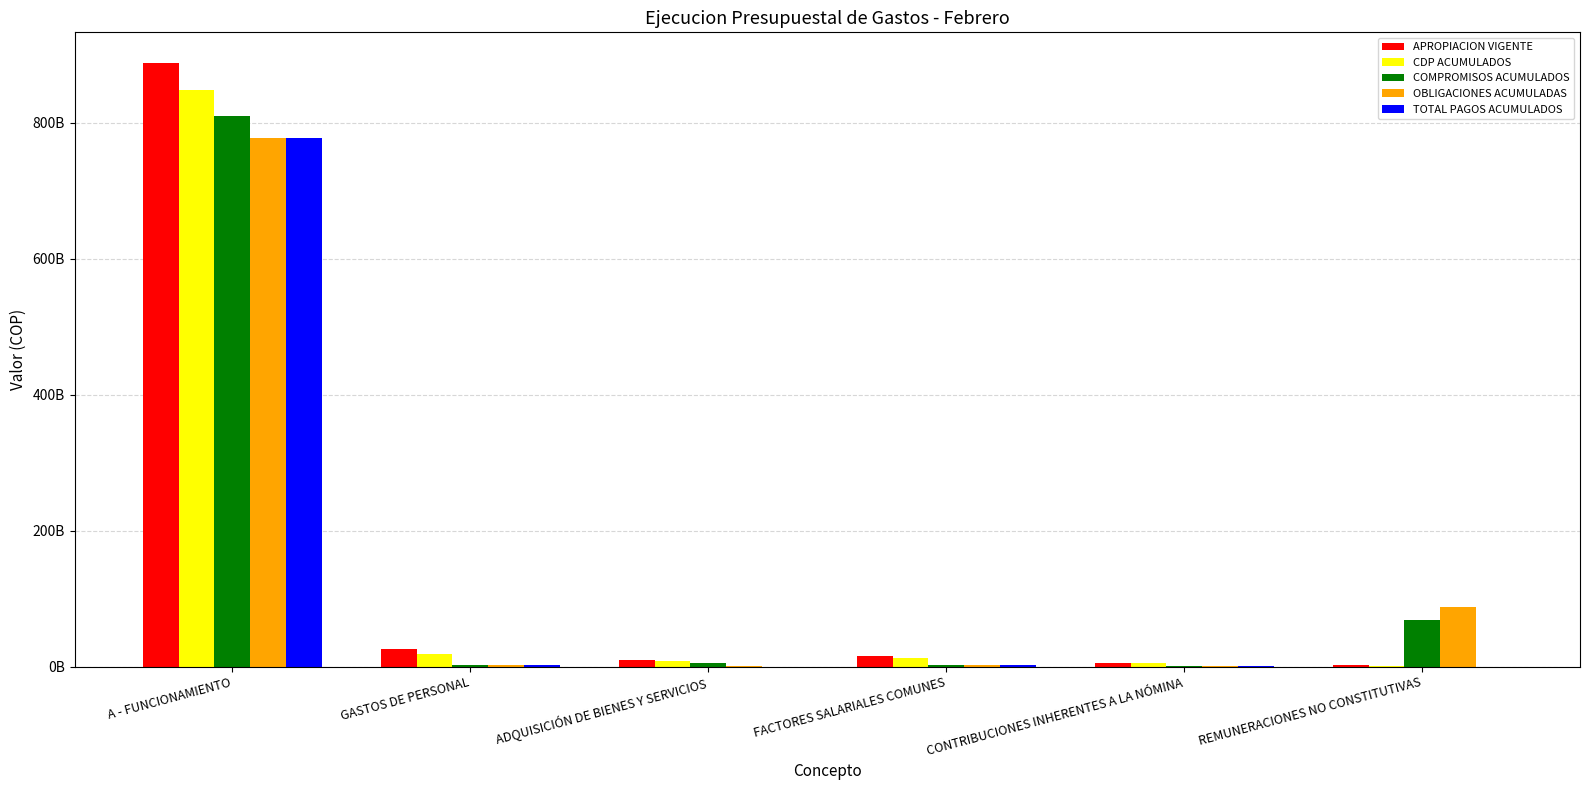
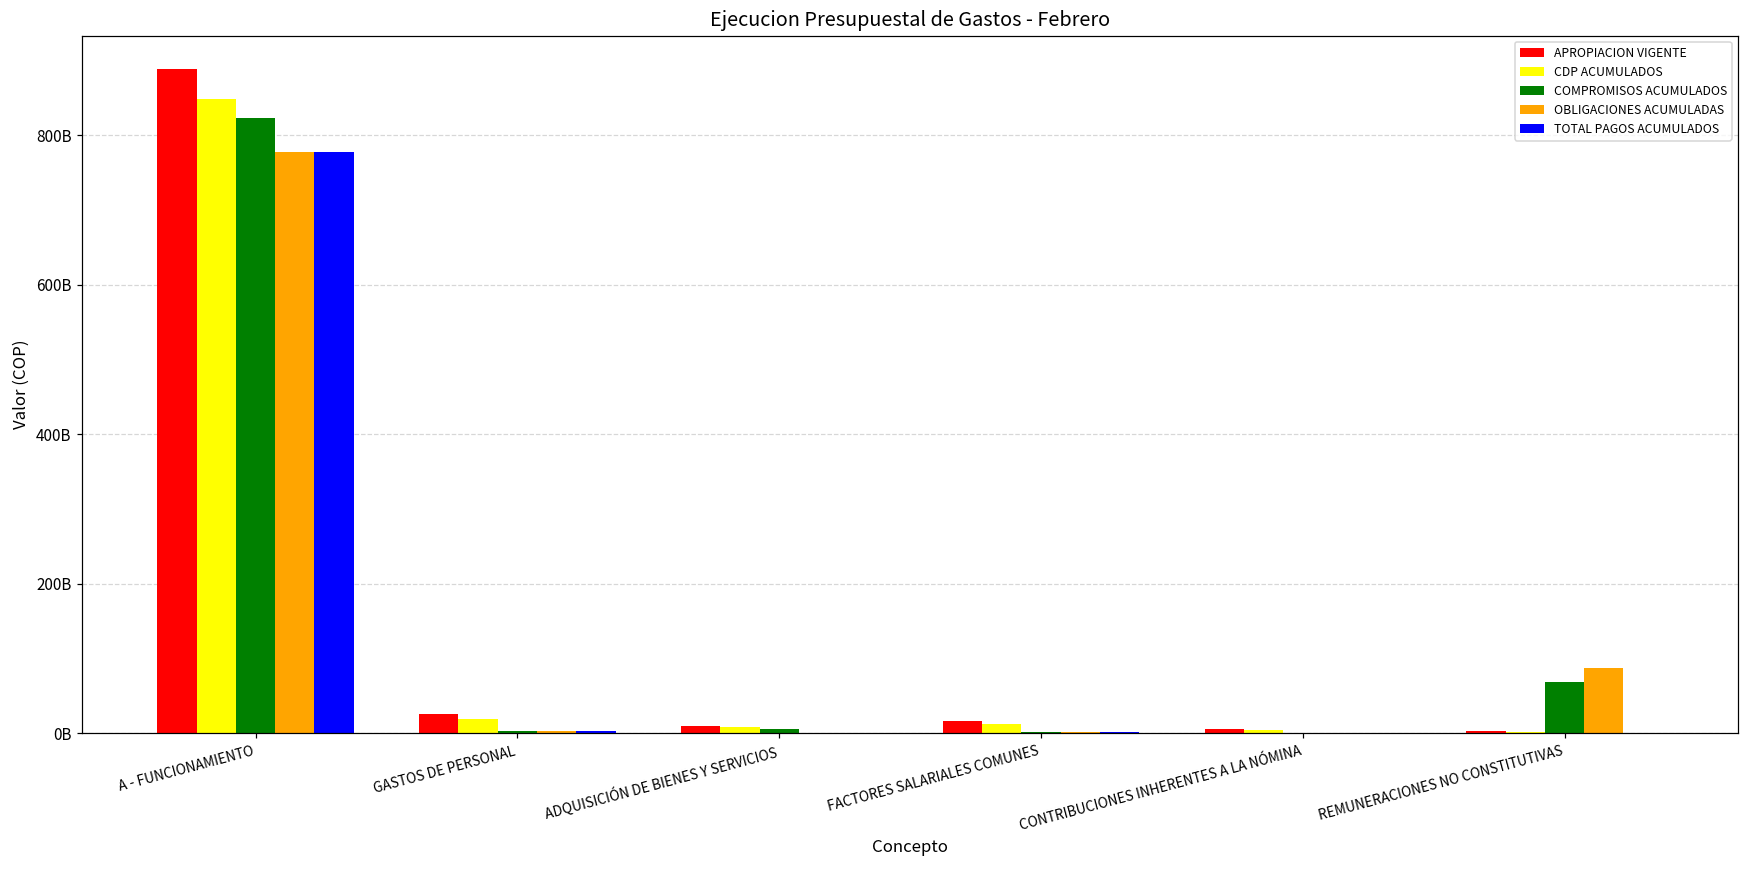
  {
    "APROPIACION VIGENTE": {
      "A - FUNCIONAMIENTO": 890000000000,
      "GASTOS DE PERSONAL": 30000000000,
      "ADQUISICIÓN DE BIENES Y SERVICIOS": 10000000000,
      "FACTORES SALARIALES COMUNES": 20000000000,
      "CONTRIBUCIONES INHERENTES A LA NÓMINA": 10000000000
    },
    "CDP ACUMULADOS": {
      "A - FUNCIONAMIENTO": 850000000000,
      "GASTOS DE PERSONAL": 20000000000,
      "ADQUISICIÓN DE BIENES Y SERVICIOS": 10000000000,
      "FACTORES SALARIALES COMUNES": 10000000000,
      "CONTRIBUCIONES INHERENTES A LA NÓMINA": 0
    },
    "COMPROMISOS ACUMULADOS": {
-     "A - FUNCIONAMIENTO": 810000000000,
+     "A - FUNCIONAMIENTO": 820000000000,
      "ADQUISICIÓN DE BIENES Y SERVICIOS": 10000000000,
      "REMUNERACIONES NO CONSTITUTIVAS": 70000000000
    },
    "OBLIGACIONES ACUMULADAS": {
      "A - FUNCIONAMIENTO": 780000000000,
      "REMUNERACIONES NO CONSTITUTIVAS": 90000000000
    },
    "TOTAL PAGOS ACUMULADOS": {
      "A - FUNCIONAMIENTO": 780000000000
    }
  }
